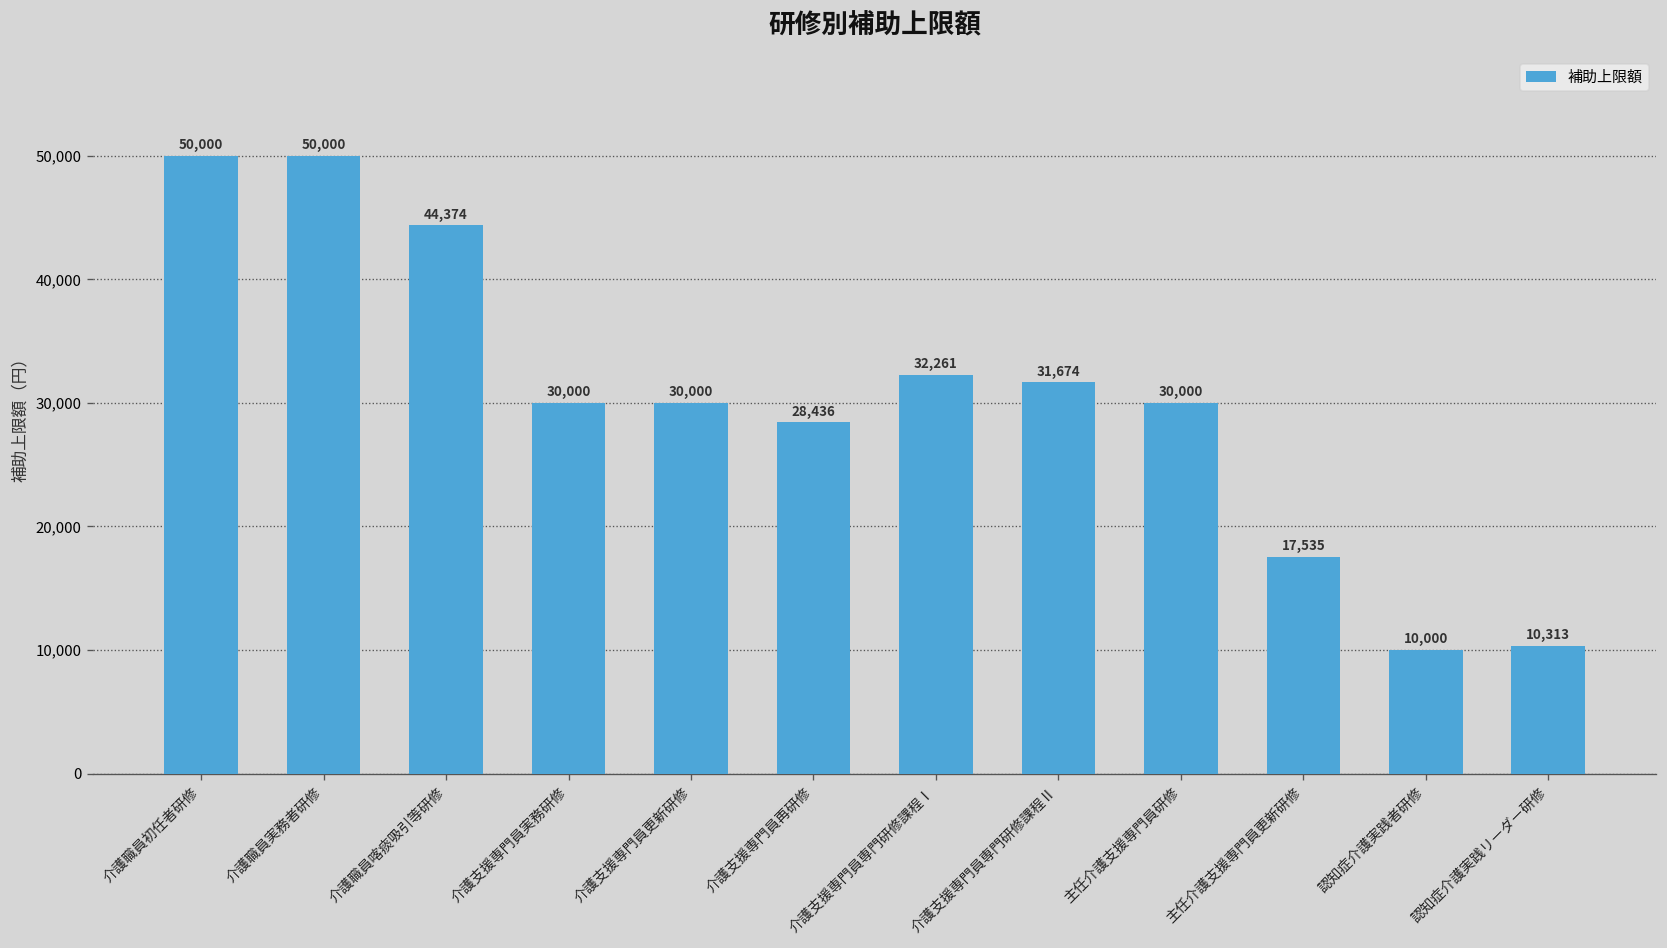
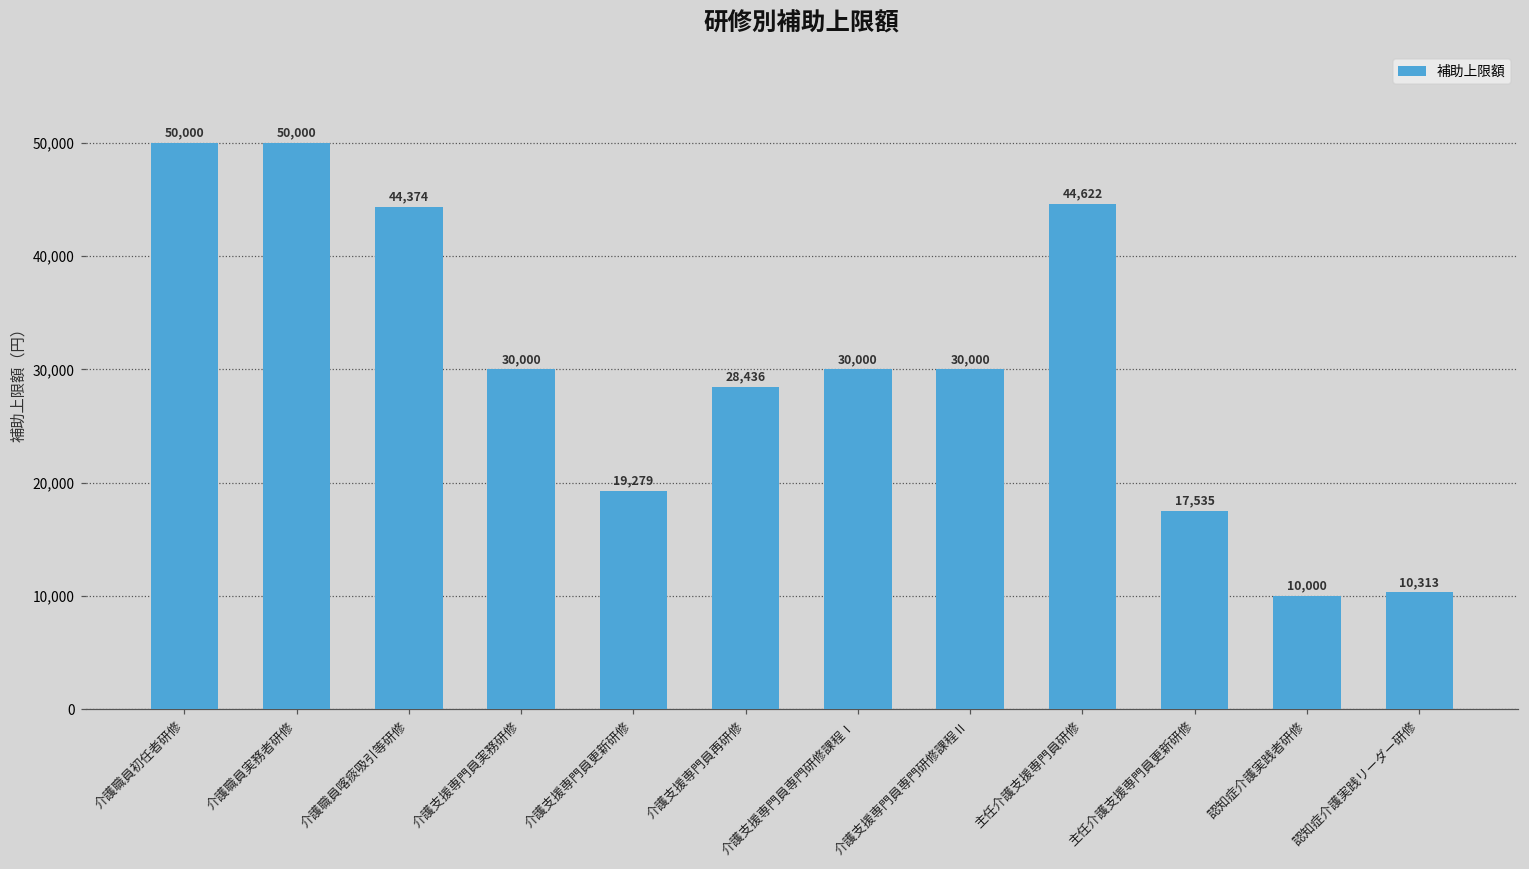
  {
    "介護職員初任者研修": "50,000",
    "介護職員実務者研修": "50,000",
    "介護職員喀痰吸引等研修": "44,374",
    "介護支援専門員実務研修": "30,000",
-   "介護支援専門員更新研修": "30,000",
+   "介護支援専門員更新研修": "19,279",
    "介護支援専門員再研修": "28,436",
-   "介護支援専門員専門研修課程Ⅰ": "32,261",
-   "介護支援専門員専門研修課程Ⅱ": "31,674",
-   "主任介護支援専門員研修": "30,000",
+   "介護支援専門員専門研修課程Ⅰ": "30,000",
+   "介護支援専門員専門研修課程Ⅱ": "30,000",
+   "主任介護支援専門員研修": "44,622",
    "主任介護支援専門員更新研修": "17,535",
    "認知症介護実践者研修": "10,000",
    "認知症介護実践リーダー研修": "10,313"
  }
